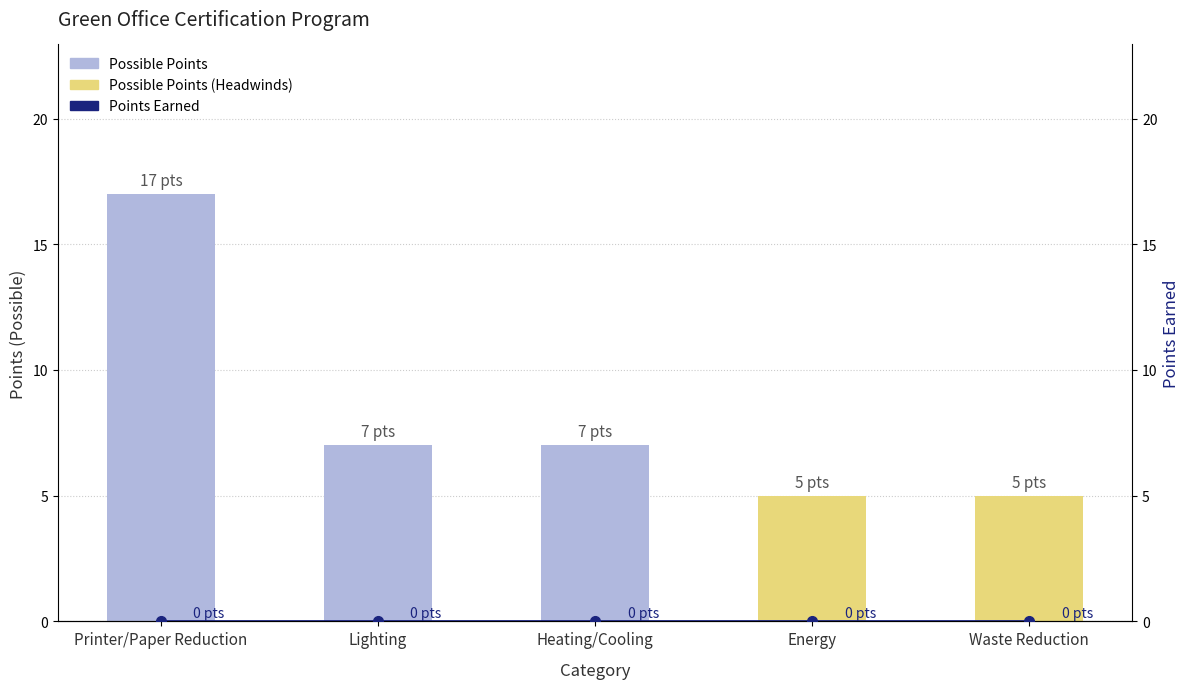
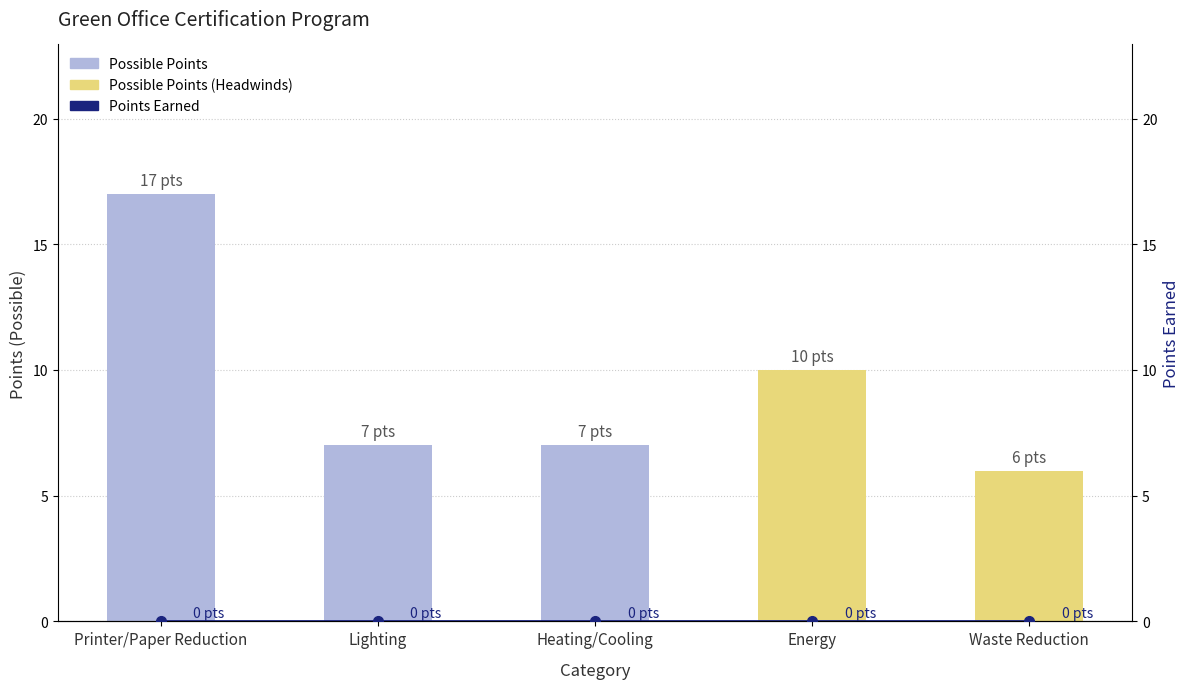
  {
    "Possible Points": {
      "Printer/Paper Reduction": 17,
      "Lighting": 7,
      "Heating/Cooling": 7,
-     "Energy": 5,
-     "Waste Reduction": 5
+     "Energy": 10,
+     "Waste Reduction": 6
    },
    "Points Earned": {
      "Printer/Paper Reduction": 0.0,
      "Lighting": 0.0,
      "Heating/Cooling": 0.0,
      "Energy": 0.0,
      "Waste Reduction": 0.0
    }
  }
